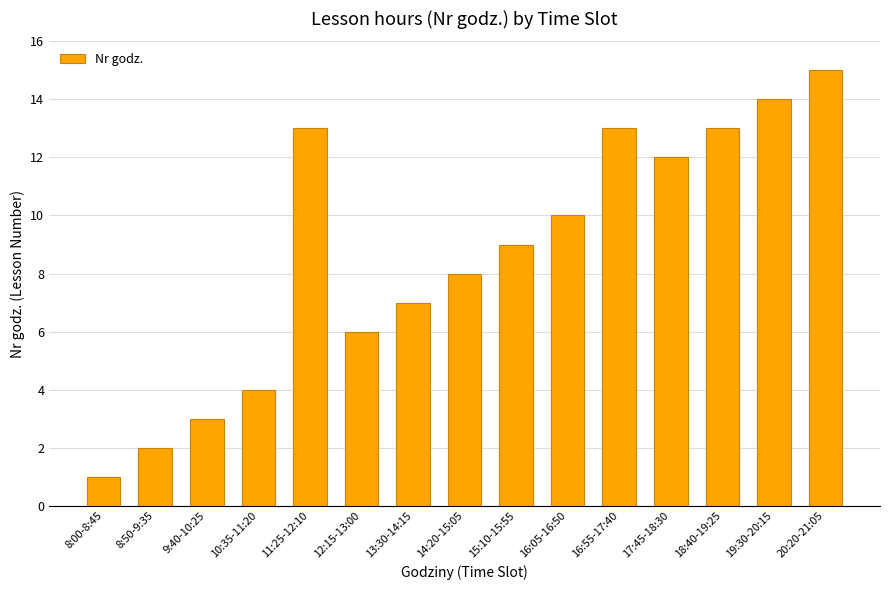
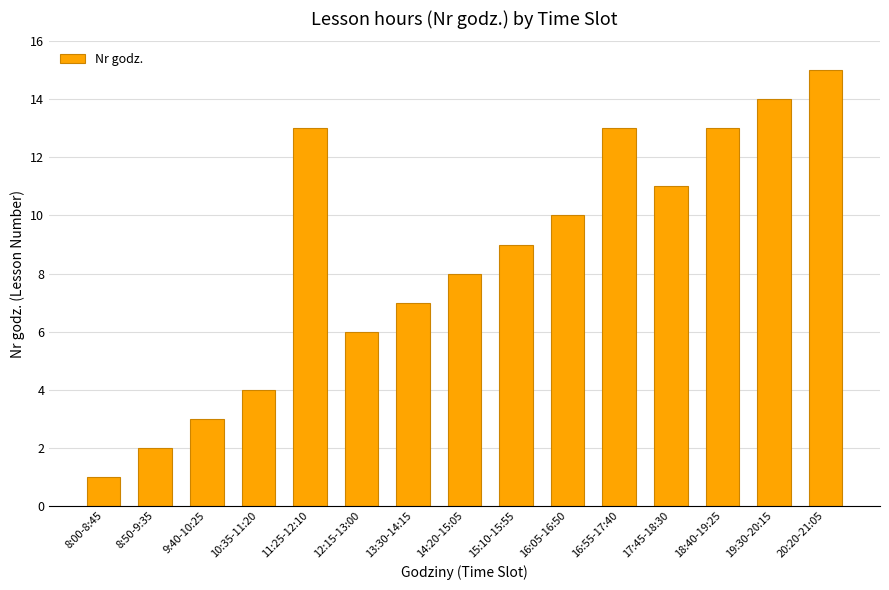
  {
    "8:00-8:45": 1,
    "8:50-9:35": 2,
    "9:40-10:25": 3,
    "10:35-11:20": 4,
    "11:25-12:10": 13,
    "12:15-13:00": 6,
    "13:30-14:15": 7,
    "14:20-15:05": 8,
    "15:10-15:55": 9,
    "16:05-16:50": 10,
    "16:55-17:40": 13,
-   "17:45-18:30": 12,
+   "17:45-18:30": 11,
    "18:40-19:25": 13,
    "19:30-20:15": 14,
    "20:20-21:05": 15
  }
